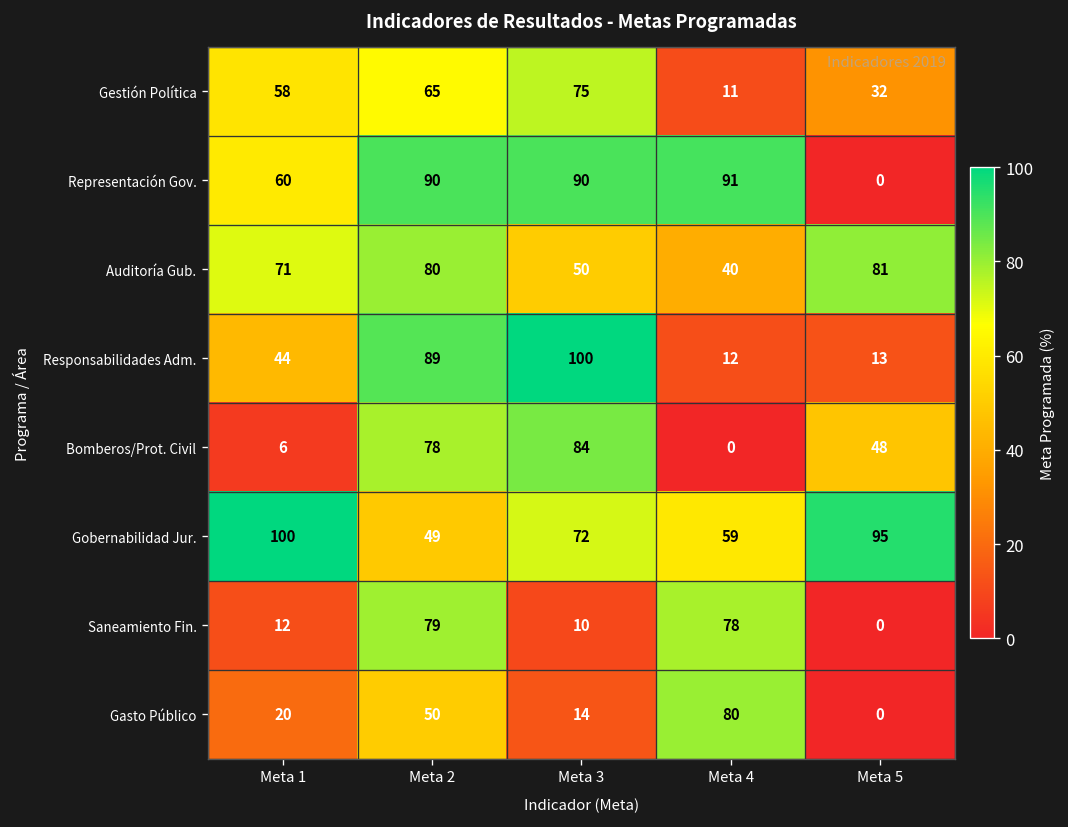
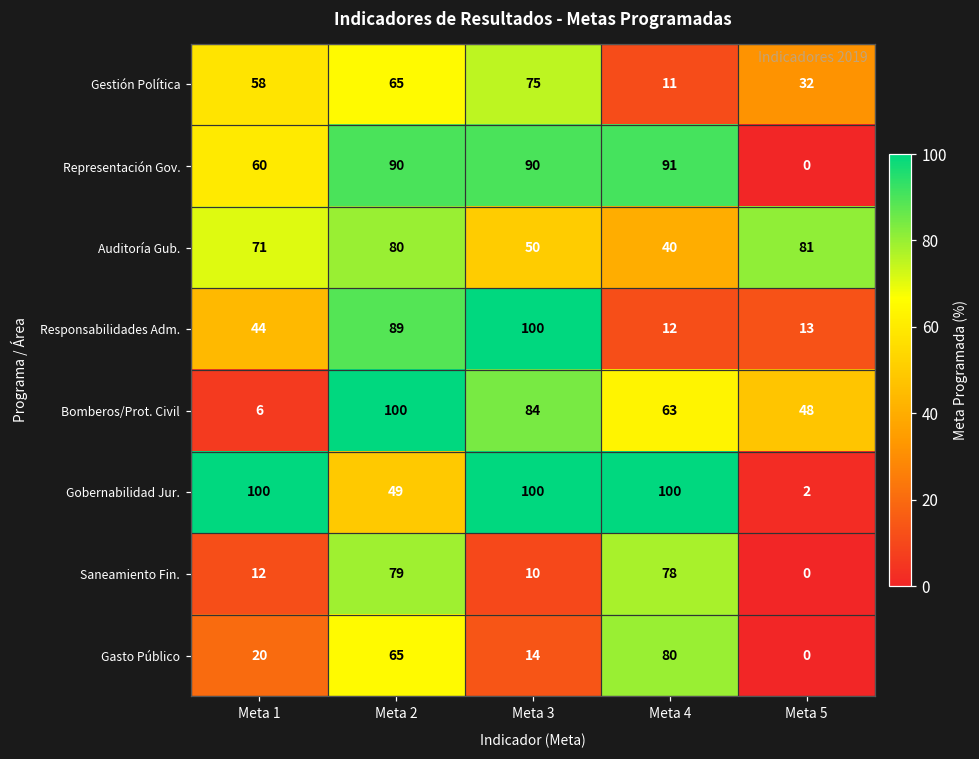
  {
    "Gestión Política": {
      "Meta 1": 58,
      "Meta 2": 65,
      "Meta 3": 75,
      "Meta 4": 11
    },
    "Representación Gov.": {
      "Meta 1": 60,
      "Meta 2": 90,
      "Meta 3": 90,
      "Meta 4": 91,
      "Meta 5": 0
    },
    "Auditoría Gub.": {
      "Meta 1": 71,
      "Meta 2": 80,
      "Meta 3": 50,
      "Meta 4": 40,
      "Meta 5": 81
    },
    "Responsabilidades Adm.": {
      "Meta 1": 44,
      "Meta 2": 89,
      "Meta 3": 100,
      "Meta 4": 12,
      "Meta 5": 13
    },
    "Bomberos/Prot. Civil": {
      "Meta 1": 6,
-     "Meta 2": 78,
+     "Meta 2": 100,
      "Meta 3": 84,
-     "Meta 4": 0,
+     "Meta 4": 63,
      "Meta 5": 48
    },
    "Gobernabilidad Jur.": {
      "Meta 1": 100,
      "Meta 2": 49,
-     "Meta 3": 72,
-     "Meta 4": 59,
-     "Meta 5": 95
+     "Meta 3": 100,
+     "Meta 4": 100,
+     "Meta 5": 2
    },
    "Saneamiento Fin.": {
      "Meta 1": 12,
      "Meta 2": 79,
      "Meta 3": 10,
      "Meta 4": 78,
      "Meta 5": 0
    },
    "Gasto Público": {
      "Meta 1": 20,
-     "Meta 2": 50,
+     "Meta 2": 65,
      "Meta 3": 14,
      "Meta 4": 80,
      "Meta 5": 0
    }
  }
